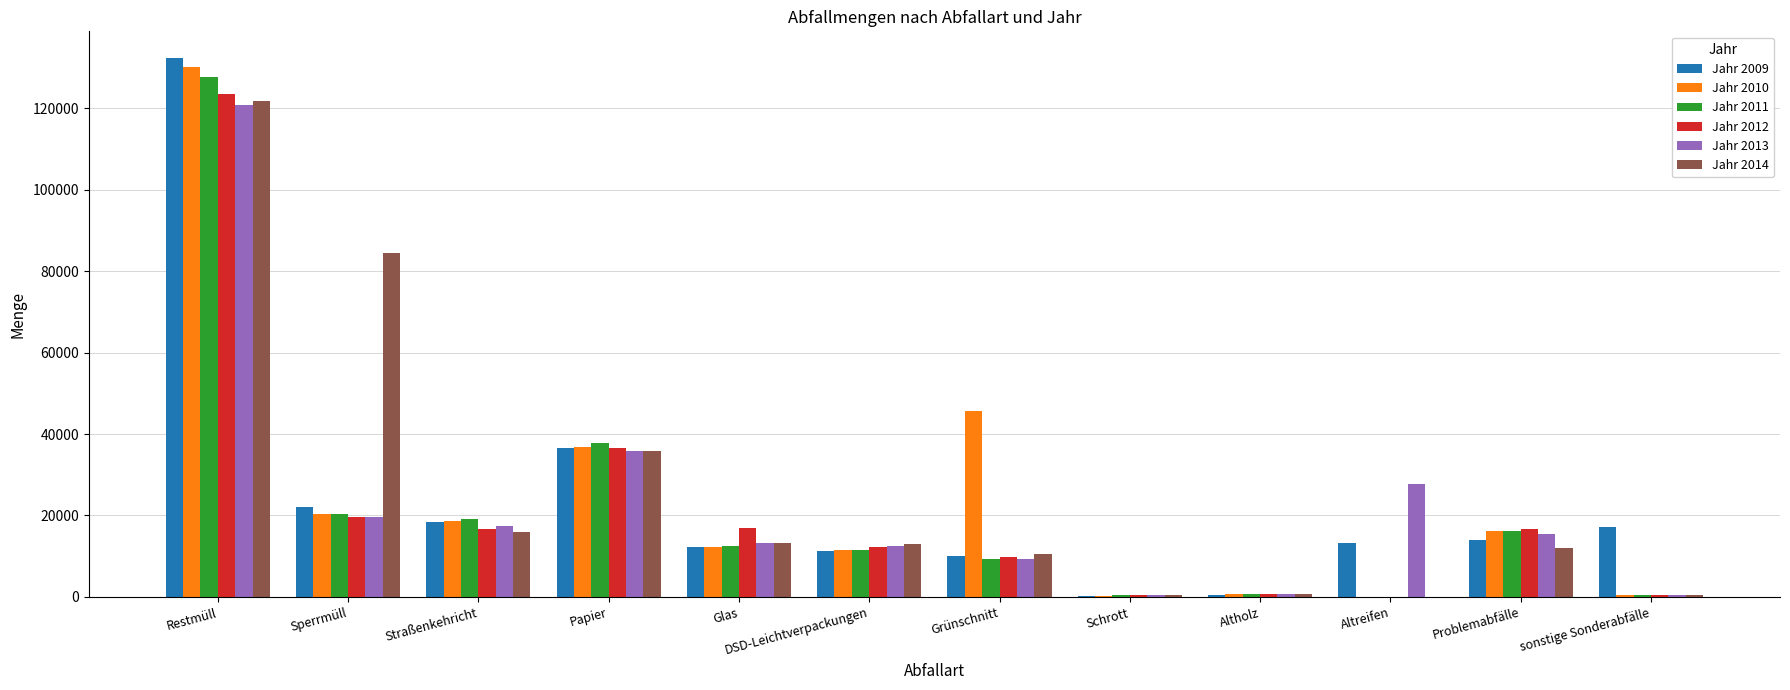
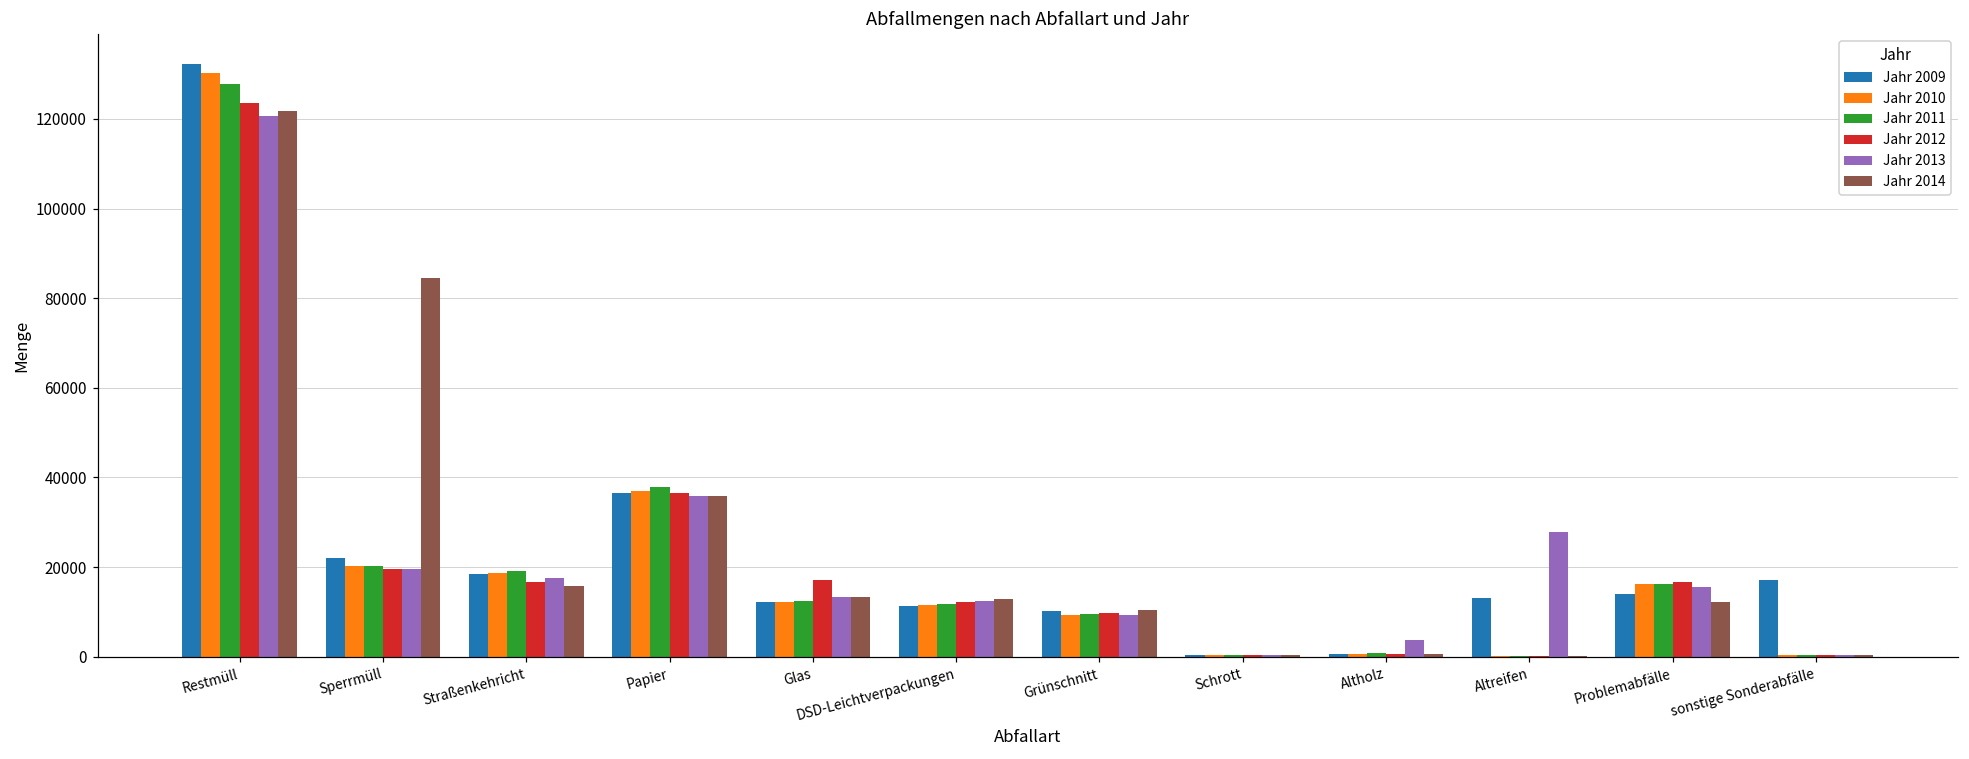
  {
    "Jahr 2009": {
      "Restmüll": 132000,
      "Sperrmüll": 22000,
      "Straßenkehricht": 18000,
      "Papier": 36000,
      "Glas": 12000,
      "DSD-Leichtverpackungen": 11000,
      "Grünschnitt": 10000,
      "Altreifen": 13000,
      "Problemabfälle": 14000,
      "sonstige Sonderabfälle": 17000
    },
    "Jahr 2010": {
      "Restmüll": 130000,
      "Sperrmüll": 20000,
      "Straßenkehricht": 19000,
      "Papier": 37000,
      "Glas": 12000,
      "DSD-Leichtverpackungen": 12000,
-     "Grünschnitt": 46000,
+     "Grünschnitt": 9000,
      "Altholz": 1000,
      "Problemabfälle": 16000
    },
    "Jahr 2011": {
      "Restmüll": 128000,
      "Sperrmüll": 20000,
      "Straßenkehricht": 19000,
      "Papier": 38000,
      "Glas": 12000,
      "DSD-Leichtverpackungen": 12000,
      "Grünschnitt": 9000,
      "Altholz": 1000,
      "Problemabfälle": 16000
    },
    "Jahr 2012": {
      "Restmüll": 124000,
      "Sperrmüll": 20000,
      "Straßenkehricht": 17000,
      "Papier": 36000,
      "Glas": 17000,
      "DSD-Leichtverpackungen": 12000,
      "Grünschnitt": 10000,
      "Altholz": 1000,
      "Problemabfälle": 17000
    },
    "Jahr 2013": {
      "Restmüll": 121000,
      "Sperrmüll": 20000,
      "Straßenkehricht": 17000,
      "Papier": 36000,
      "Glas": 13000,
      "DSD-Leichtverpackungen": 12000,
      "Grünschnitt": 9000,
-     "Altholz": 1000,
+     "Altholz": 4000,
      "Altreifen": 28000,
      "Problemabfälle": 16000
    },
    "Jahr 2014": {
      "Restmüll": 122000,
      "Sperrmüll": 84000,
      "Straßenkehricht": 16000,
      "Papier": 36000,
      "Glas": 13000,
      "DSD-Leichtverpackungen": 13000,
      "Grünschnitt": 10000,
      "Altholz": 1000,
      "Problemabfälle": 12000
    }
  }
